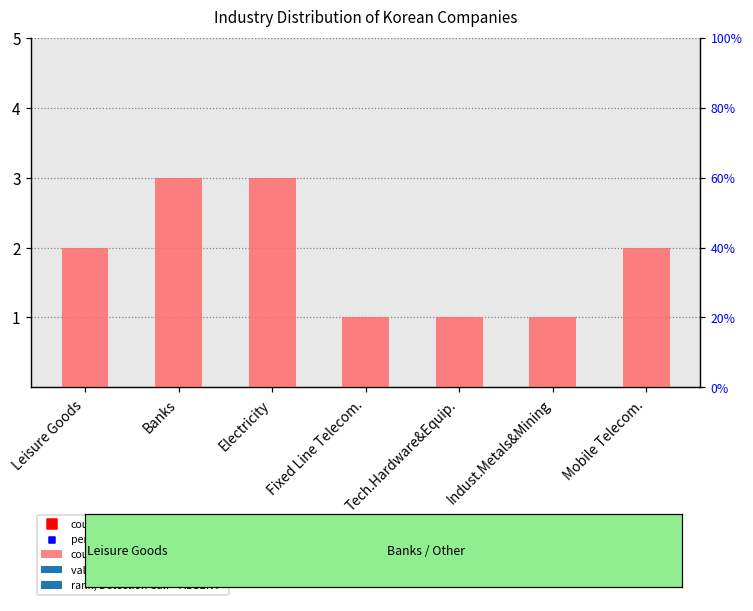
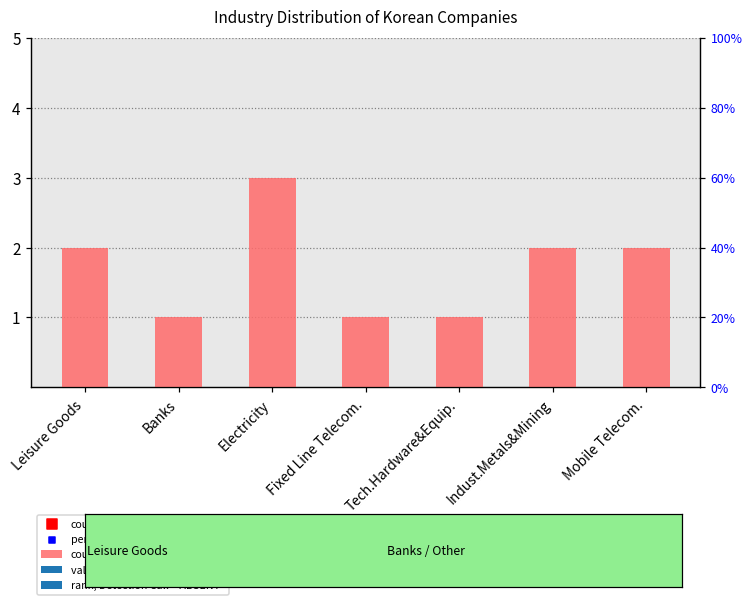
  {
    "Leisure Goods": 2,
-   "Banks": 3,
+   "Banks": 1,
    "Electricity": 3,
    "Fixed Line Telecom.": 1,
    "Tech.Hardware&Equip.": 1,
-   "Indust.Metals&Mining": 1,
+   "Indust.Metals&Mining": 2,
    "Mobile Telecom.": 2
  }
